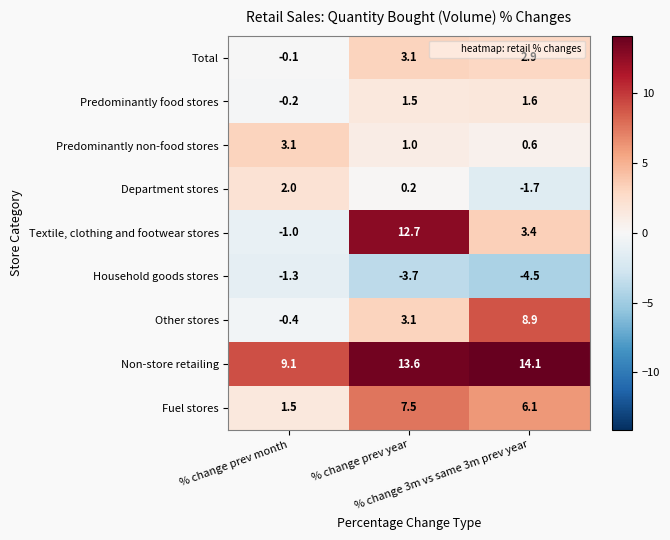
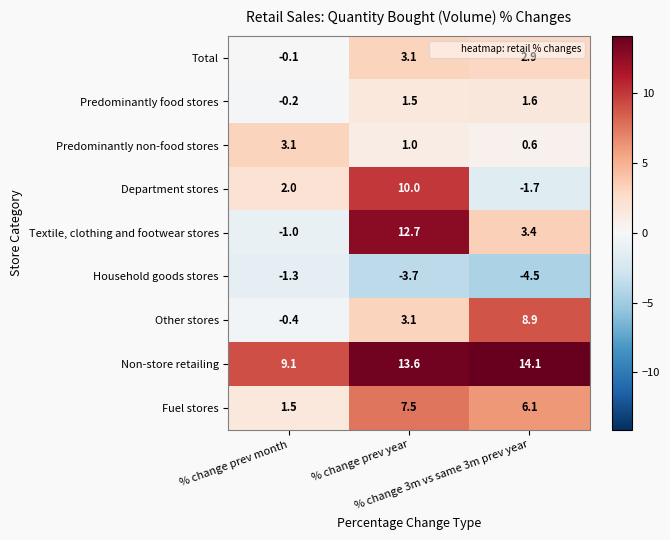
  {
    "Total": {
      "% change prev month": -0.1,
      "% change prev year": 3.1
    },
    "Predominantly food stores": {
      "% change prev month": -0.2,
      "% change prev year": 1.5,
      "% change 3m vs same 3m prev year": 1.6
    },
    "Predominantly non-food stores": {
      "% change prev month": 3.1,
      "% change prev year": 1.0,
      "% change 3m vs same 3m prev year": 0.6
    },
    "Department stores": {
      "% change prev month": 2.0,
-     "% change prev year": 0.2,
+     "% change prev year": 10.0,
      "% change 3m vs same 3m prev year": -1.7
    },
    "Textile, clothing and footwear stores": {
      "% change prev month": -1.0,
      "% change prev year": 12.7,
      "% change 3m vs same 3m prev year": 3.4
    },
    "Household goods stores": {
      "% change prev month": -1.3,
      "% change prev year": -3.7,
      "% change 3m vs same 3m prev year": -4.5
    },
    "Other stores": {
      "% change prev month": -0.4,
      "% change prev year": 3.1,
      "% change 3m vs same 3m prev year": 8.9
    },
    "Non-store retailing": {
      "% change prev month": 9.1,
      "% change prev year": 13.6,
      "% change 3m vs same 3m prev year": 14.1
    },
    "Fuel stores": {
      "% change prev month": 1.5,
      "% change prev year": 7.5,
      "% change 3m vs same 3m prev year": 6.1
    }
  }
